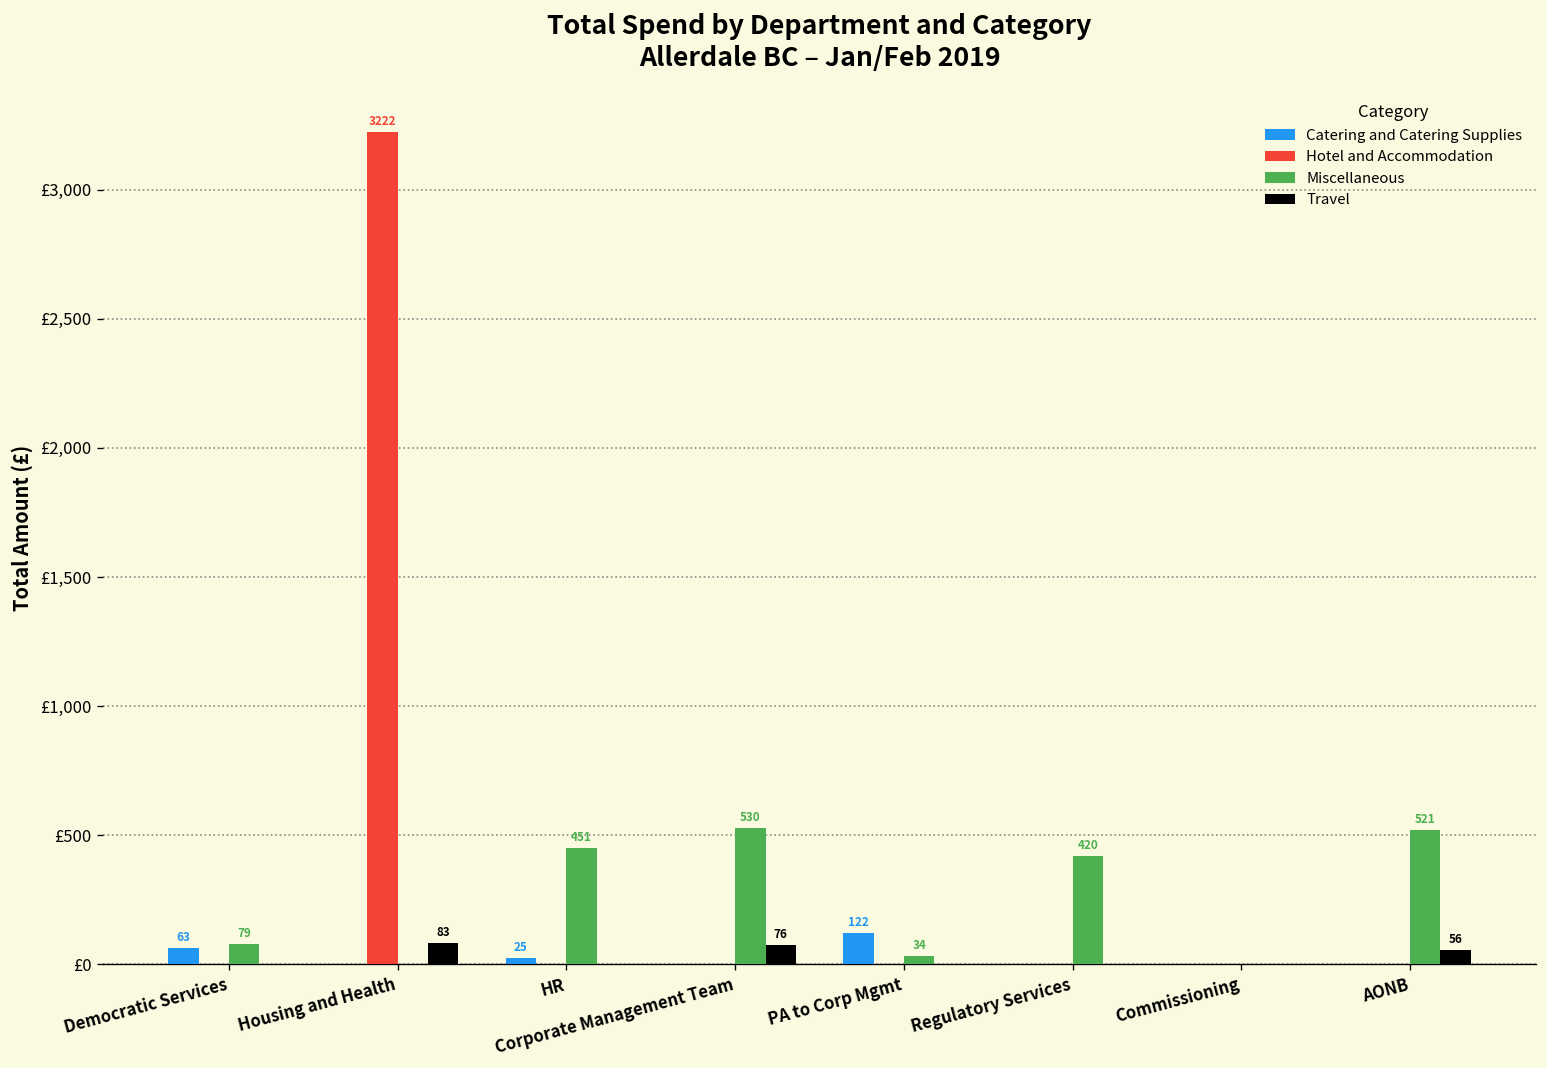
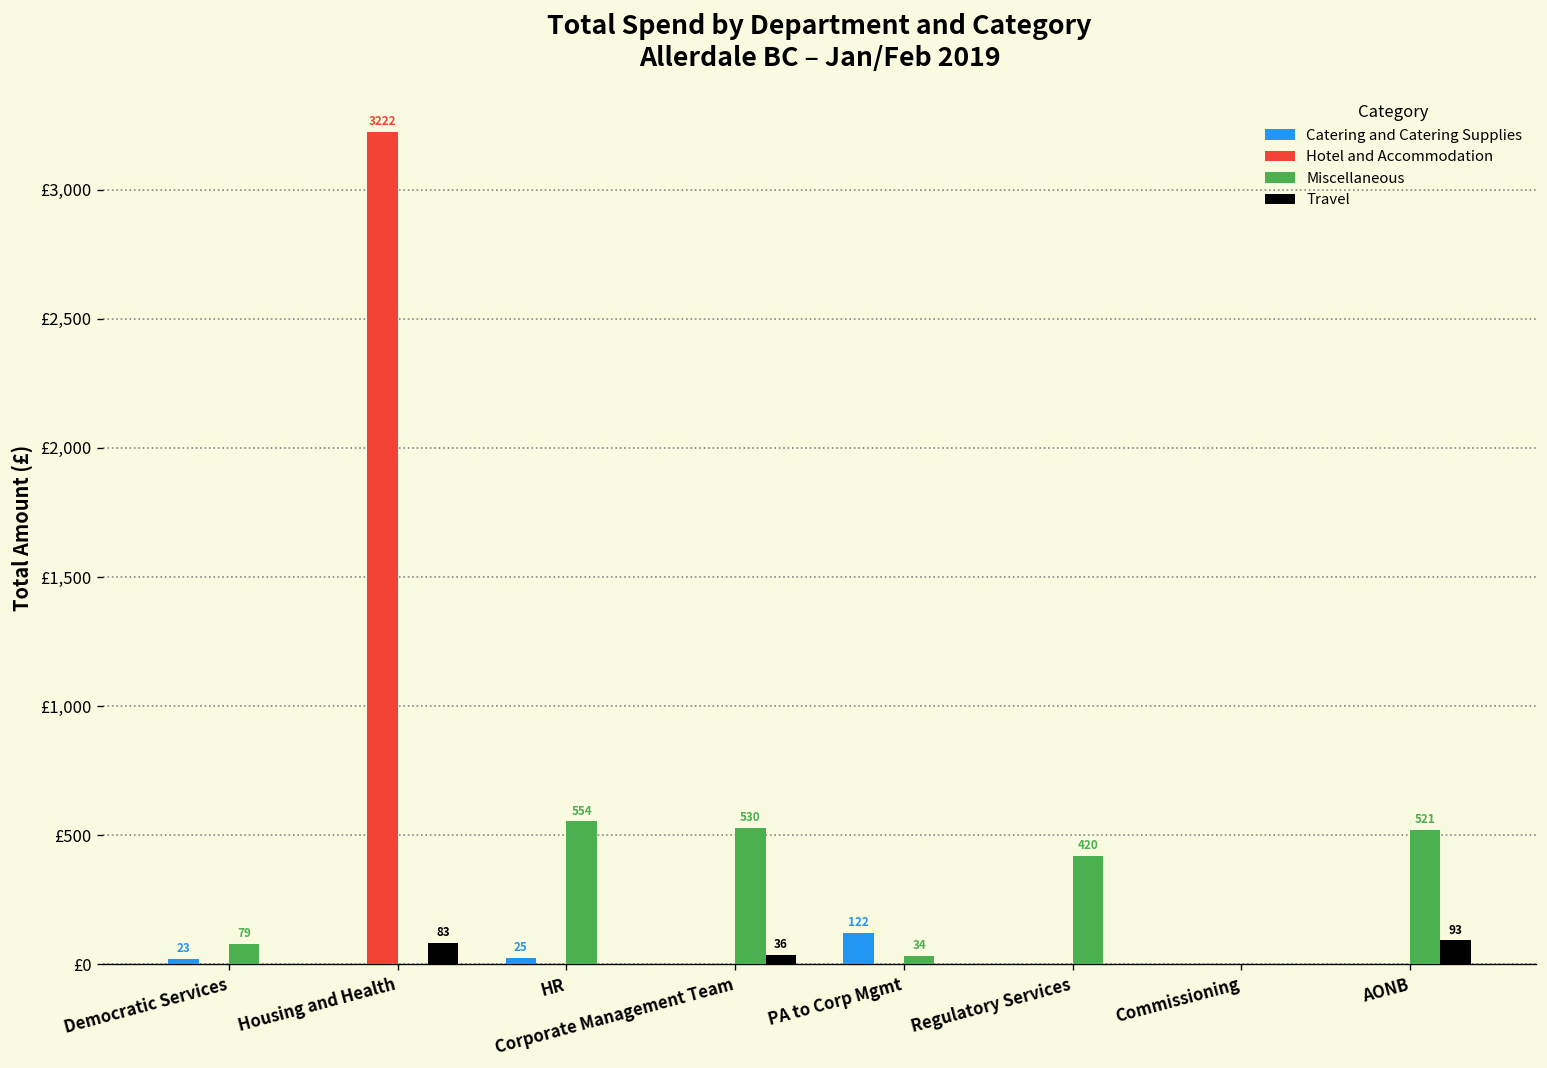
  {
    "Catering and Catering Supplies": {
-     "Democratic Services": 63,
+     "Democratic Services": 23,
      "HR": 25,
      "PA to Corp Mgmt": 122
    },
    "Hotel and Accommodation": {
      "Housing and Health": 3222
    },
    "Miscellaneous": {
      "Democratic Services": 79,
-     "HR": 451,
+     "HR": 554,
      "Corporate Management Team": 530,
      "PA to Corp Mgmt": 34,
      "Regulatory Services": 420,
      "AONB": 521
    },
    "Travel": {
      "Housing and Health": 83,
-     "Corporate Management Team": 76,
-     "AONB": 56
+     "Corporate Management Team": 36,
+     "AONB": 93
    }
  }
